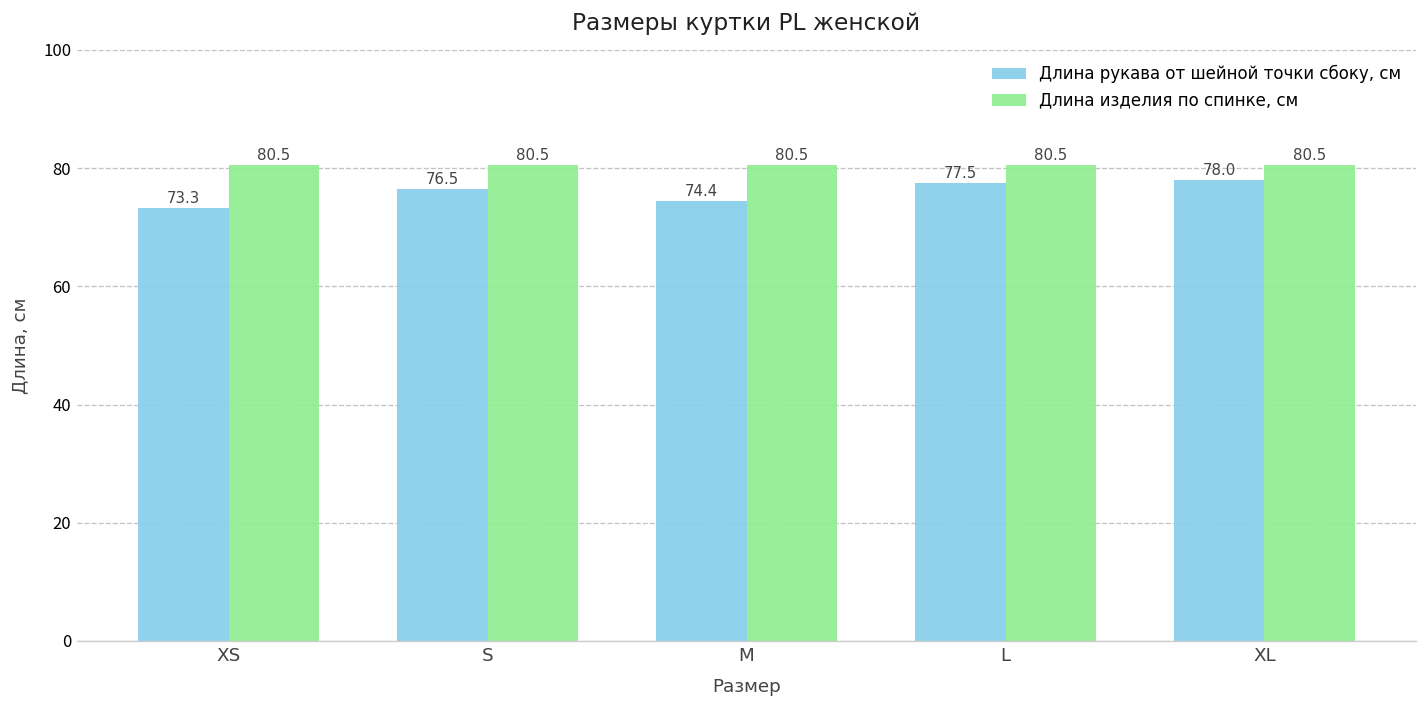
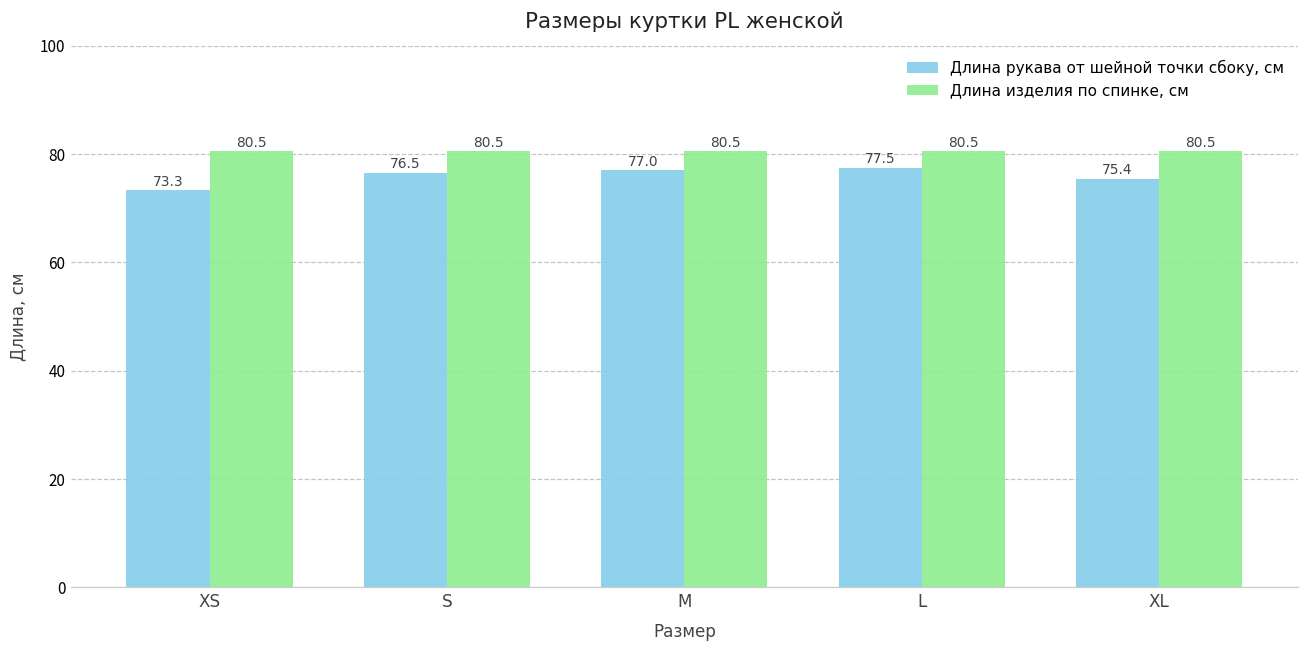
  {
    "Длина рукава от шейной точки сбоку, см": {
      "XS": 73.3,
      "S": 76.5,
-     "M": 74.4,
+     "M": 77.0,
      "L": 77.5,
-     "XL": 78.0
+     "XL": 75.4
    },
    "Длина изделия по спинке, см": {
      "XS": 80.5,
      "S": 80.5,
      "M": 80.5,
      "L": 80.5,
      "XL": 80.5
    }
  }
